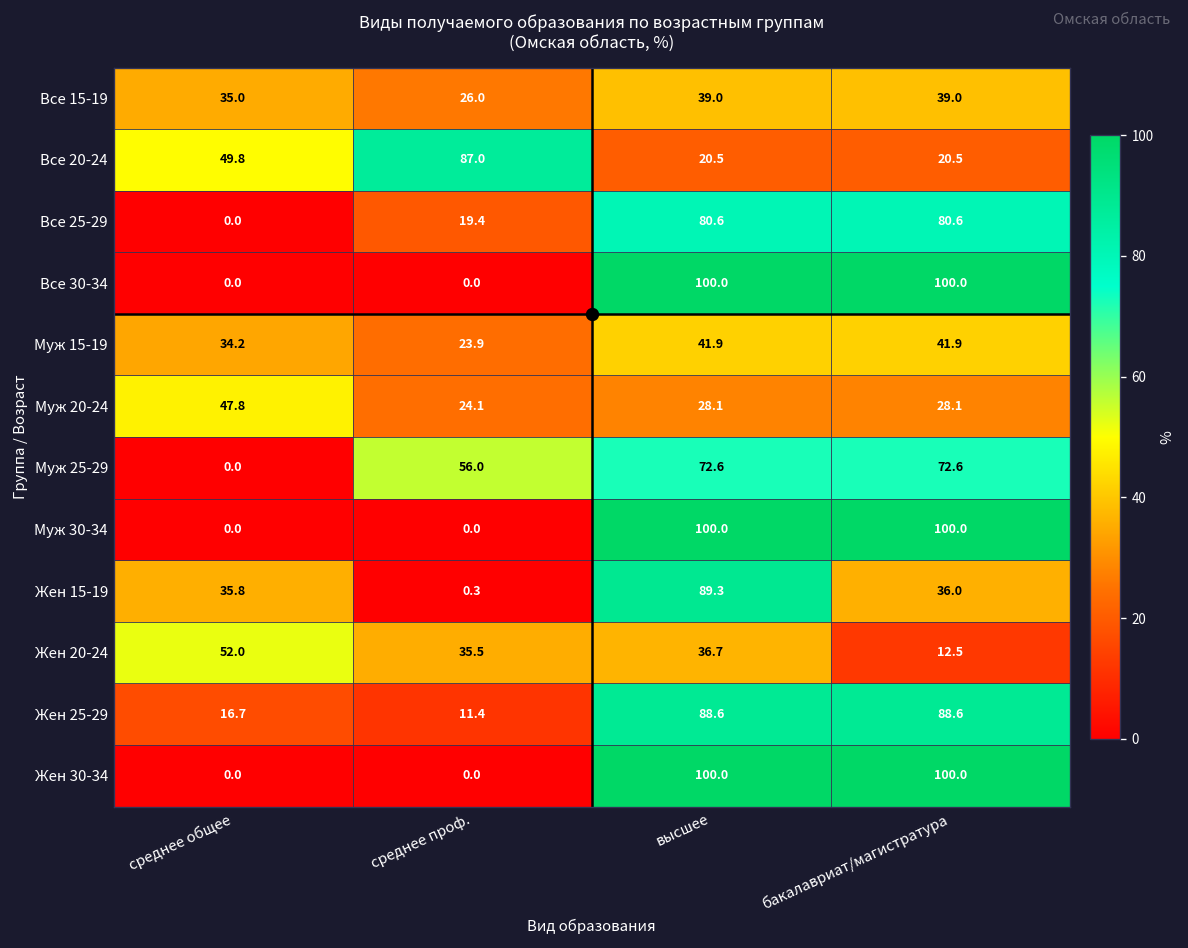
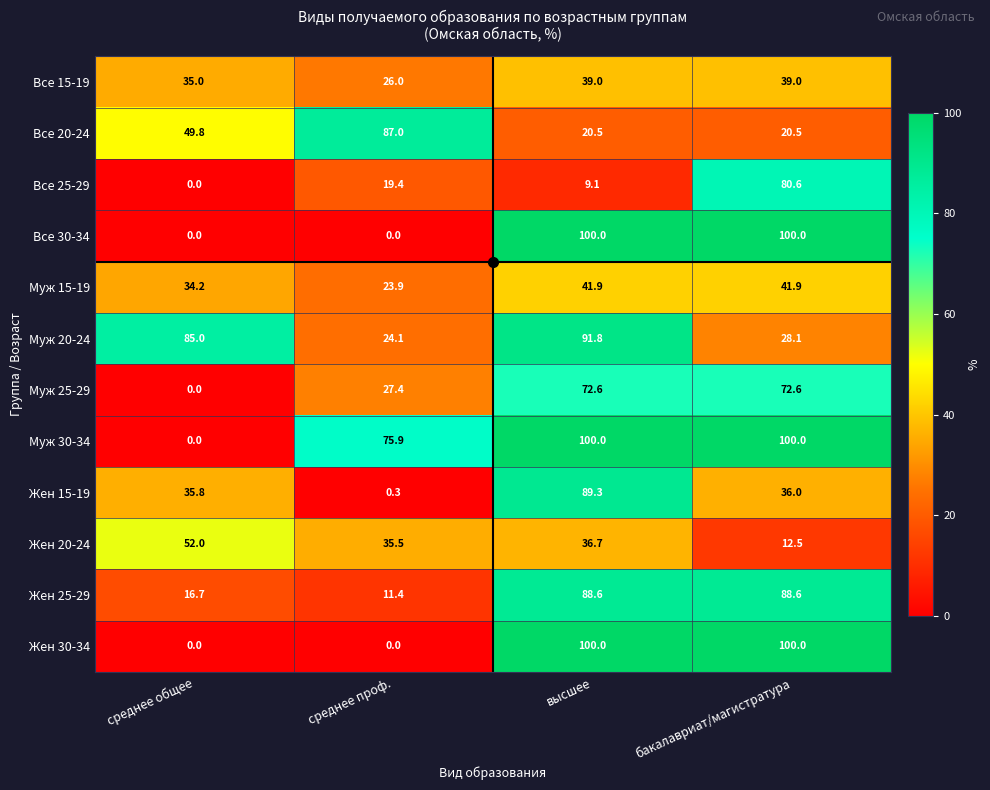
  {
    "Все 15-19": {
      "среднее общее": 35.0,
      "среднее проф.": 26.0,
      "высшее": 39.0,
      "бакалавриат/магистратура": 39.0
    },
    "Все 20-24": {
      "среднее общее": 49.8,
      "среднее проф.": 87.0,
      "высшее": 20.5,
      "бакалавриат/магистратура": 20.5
    },
    "Все 25-29": {
      "среднее общее": 0.0,
      "среднее проф.": 19.4,
-     "высшее": 80.6,
+     "высшее": 9.1,
      "бакалавриат/магистратура": 80.6
    },
    "Все 30-34": {
      "среднее общее": 0.0,
      "среднее проф.": 0.0,
      "высшее": 100.0,
      "бакалавриат/магистратура": 100.0
    },
    "Муж 15-19": {
      "среднее общее": 34.2,
      "среднее проф.": 23.9,
      "высшее": 41.9,
      "бакалавриат/магистратура": 41.9
    },
    "Муж 20-24": {
-     "среднее общее": 47.8,
+     "среднее общее": 85.0,
      "среднее проф.": 24.1,
-     "высшее": 28.1,
+     "высшее": 91.8,
      "бакалавриат/магистратура": 28.1
    },
    "Муж 25-29": {
      "среднее общее": 0.0,
-     "среднее проф.": 56.0,
+     "среднее проф.": 27.4,
      "высшее": 72.6,
      "бакалавриат/магистратура": 72.6
    },
    "Муж 30-34": {
      "среднее общее": 0.0,
-     "среднее проф.": 0.0,
+     "среднее проф.": 75.9,
      "высшее": 100.0,
      "бакалавриат/магистратура": 100.0
    },
    "Жен 15-19": {
      "среднее общее": 35.8,
      "среднее проф.": 0.3,
      "высшее": 89.3,
      "бакалавриат/магистратура": 36.0
    },
    "Жен 20-24": {
      "среднее общее": 52.0,
      "среднее проф.": 35.5,
      "высшее": 36.7,
      "бакалавриат/магистратура": 12.5
    },
    "Жен 25-29": {
      "среднее общее": 16.7,
      "среднее проф.": 11.4,
      "высшее": 88.6,
      "бакалавриат/магистратура": 88.6
    },
    "Жен 30-34": {
      "среднее общее": 0.0,
      "среднее проф.": 0.0,
      "высшее": 100.0,
      "бакалавриат/магистратура": 100.0
    }
  }
